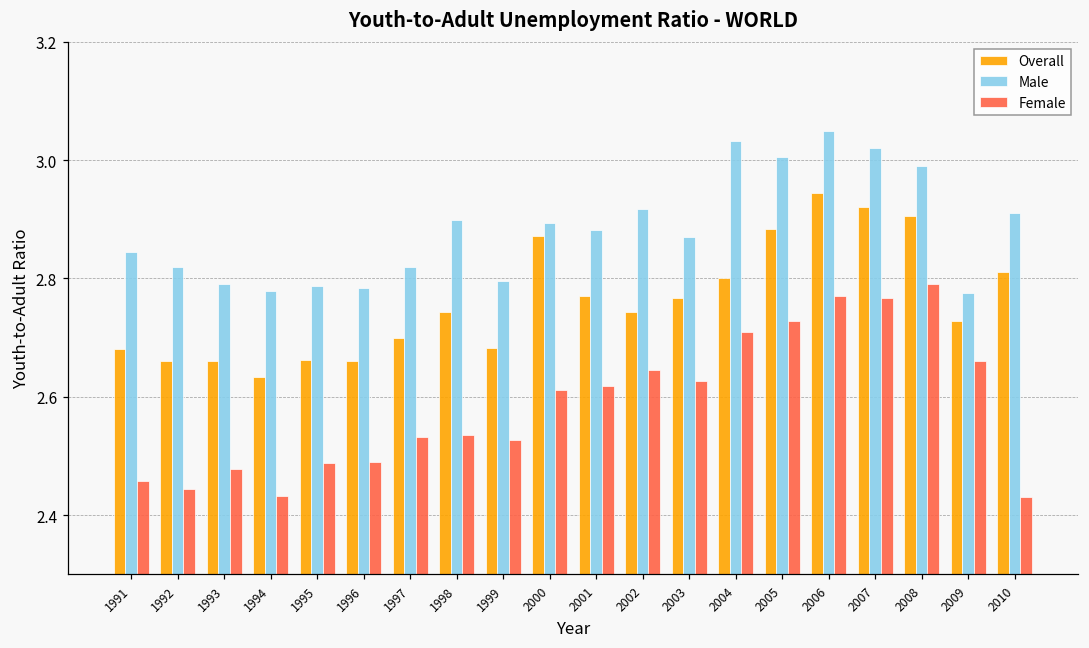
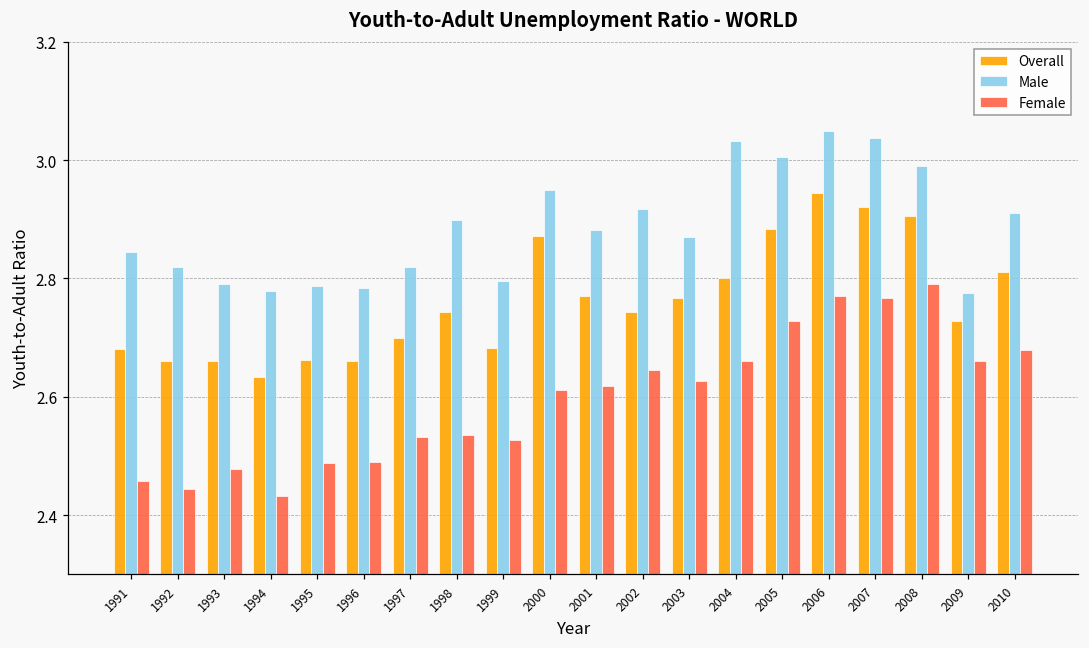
  {
    "Overall": {
      "1991": 2.68,
      "1992": 2.66,
      "1993": 2.66,
      "1994": 2.63,
      "1995": 2.66,
      "1996": 2.66,
      "1997": 2.70,
      "1998": 2.74,
      "1999": 2.68,
      "2000": 2.87,
      "2001": 2.77,
      "2002": 2.74,
      "2003": 2.77,
      "2004": 2.80,
      "2005": 2.88,
      "2006": 2.94,
      "2007": 2.92,
      "2008": 2.91,
      "2009": 2.73,
      "2010": 2.81
    },
    "Male": {
      "1991": 2.84,
      "1992": 2.82,
      "1993": 2.79,
      "1994": 2.78,
      "1995": 2.79,
      "1996": 2.78,
      "1997": 2.82,
      "1998": 2.90,
      "1999": 2.80,
-     "2000": 2.89,
+     "2000": 2.95,
      "2001": 2.88,
      "2002": 2.92,
      "2003": 2.87,
      "2004": 3.03,
      "2005": 3.01,
      "2006": 3.05,
-     "2007": 3.02,
+     "2007": 3.04,
      "2008": 2.99,
      "2009": 2.78,
      "2010": 2.91
    },
    "Female": {
      "1991": 2.46,
      "1992": 2.44,
      "1993": 2.48,
      "1994": 2.43,
      "1995": 2.49,
      "1996": 2.49,
      "1997": 2.53,
      "1998": 2.54,
      "1999": 2.53,
      "2000": 2.61,
      "2001": 2.62,
      "2002": 2.65,
      "2003": 2.63,
-     "2004": 2.71,
+     "2004": 2.66,
      "2005": 2.73,
      "2006": 2.77,
      "2007": 2.77,
      "2008": 2.79,
      "2009": 2.66,
-     "2010": 2.43
+     "2010": 2.68
    }
  }
